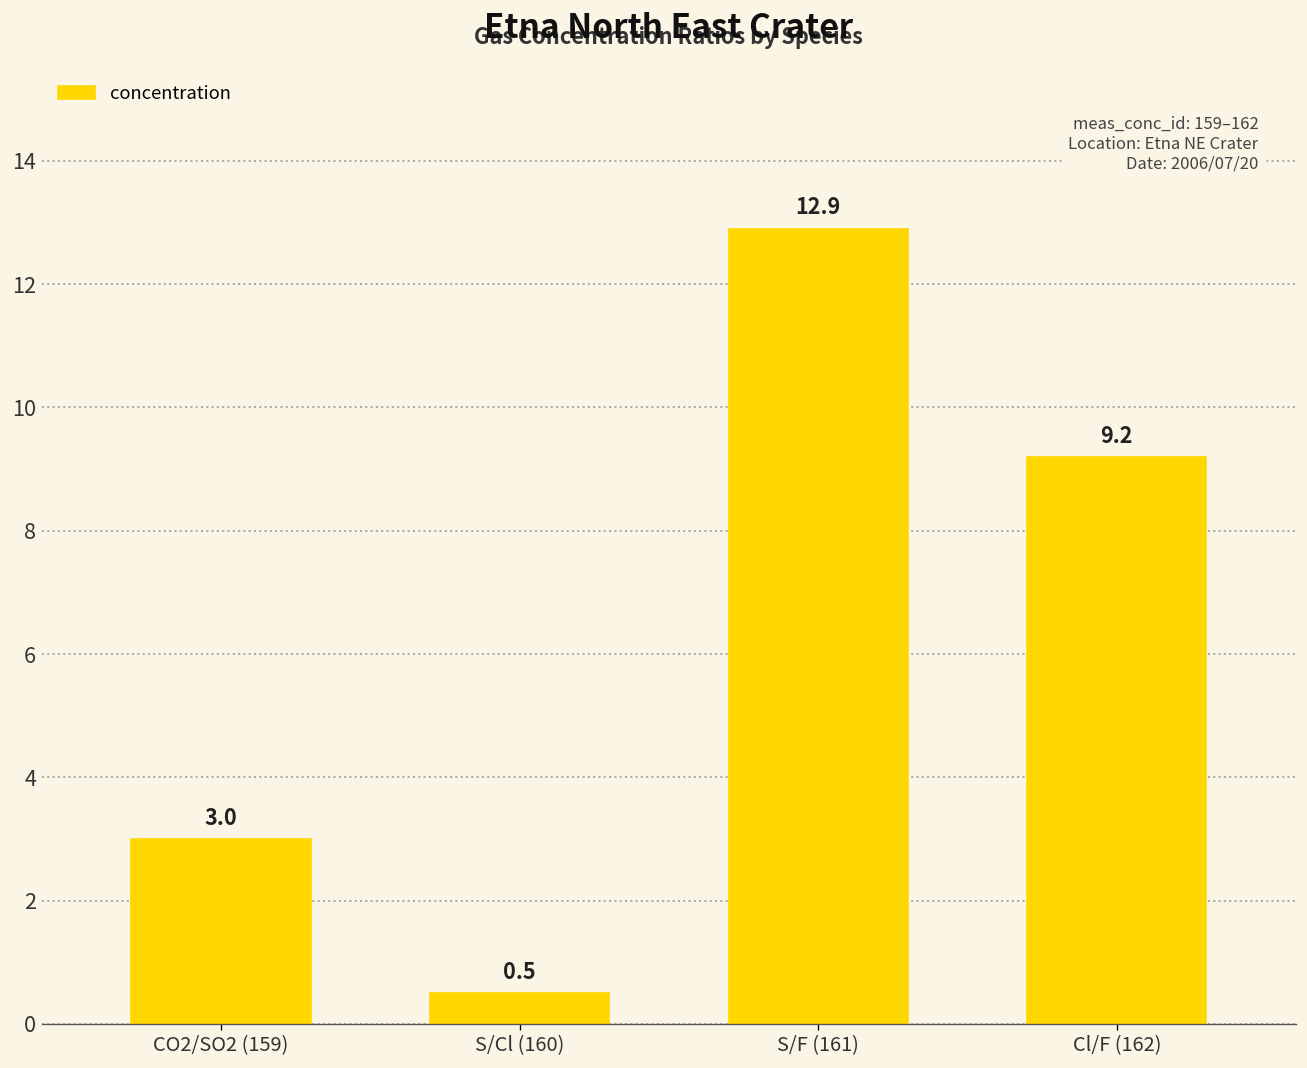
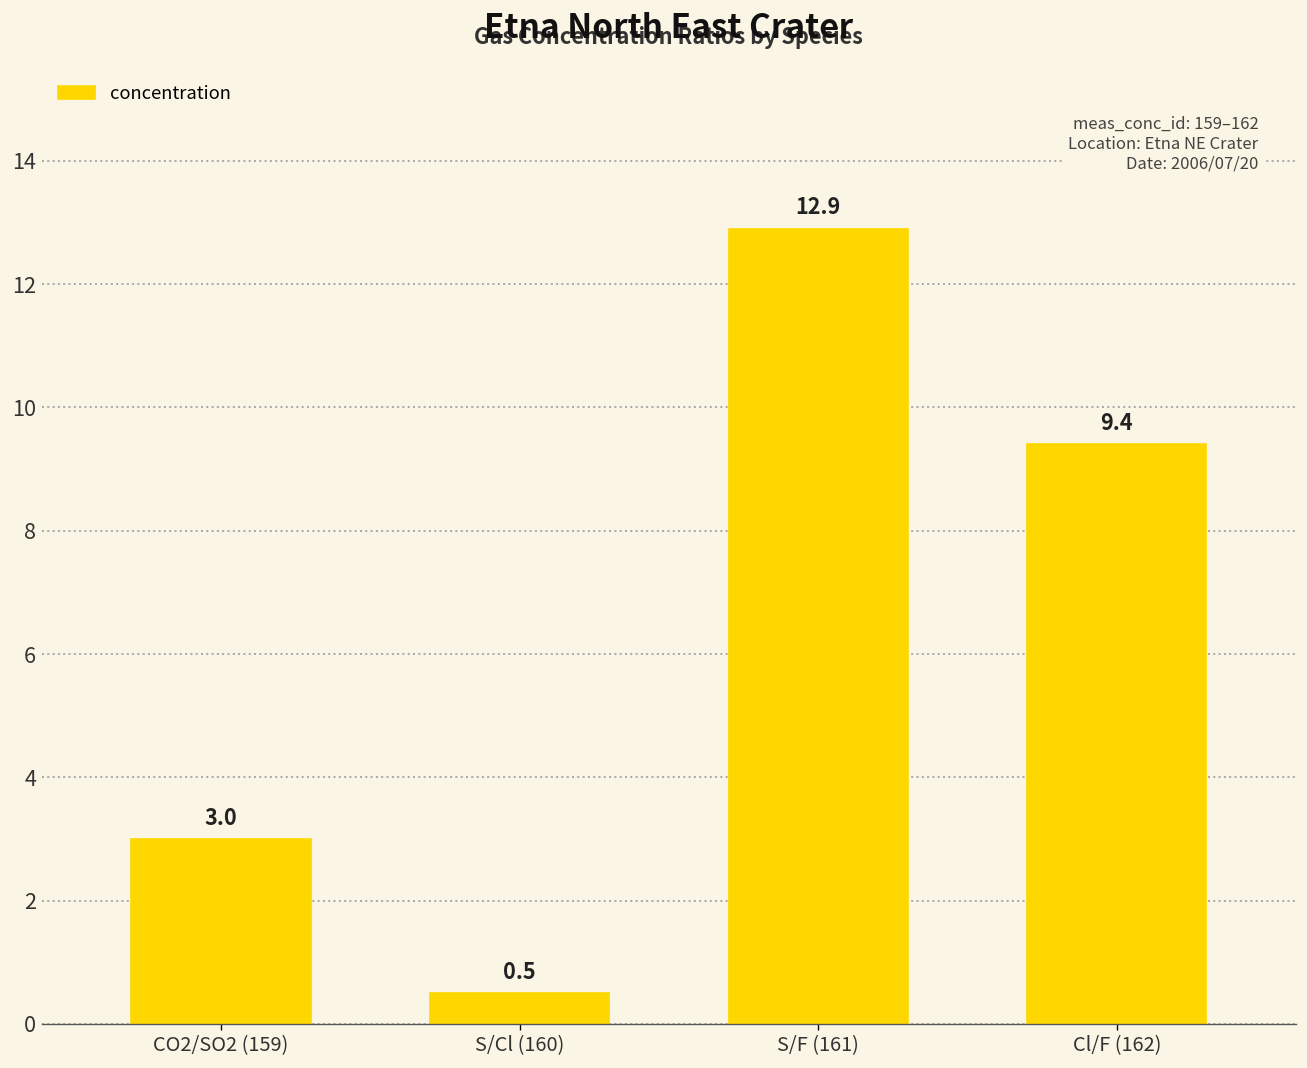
  {
    "CO2/SO2 (159)": 3.0,
    "S/Cl (160)": 0.5,
    "S/F (161)": 12.9,
-   "Cl/F (162)": 9.2
+   "Cl/F (162)": 9.4
  }
